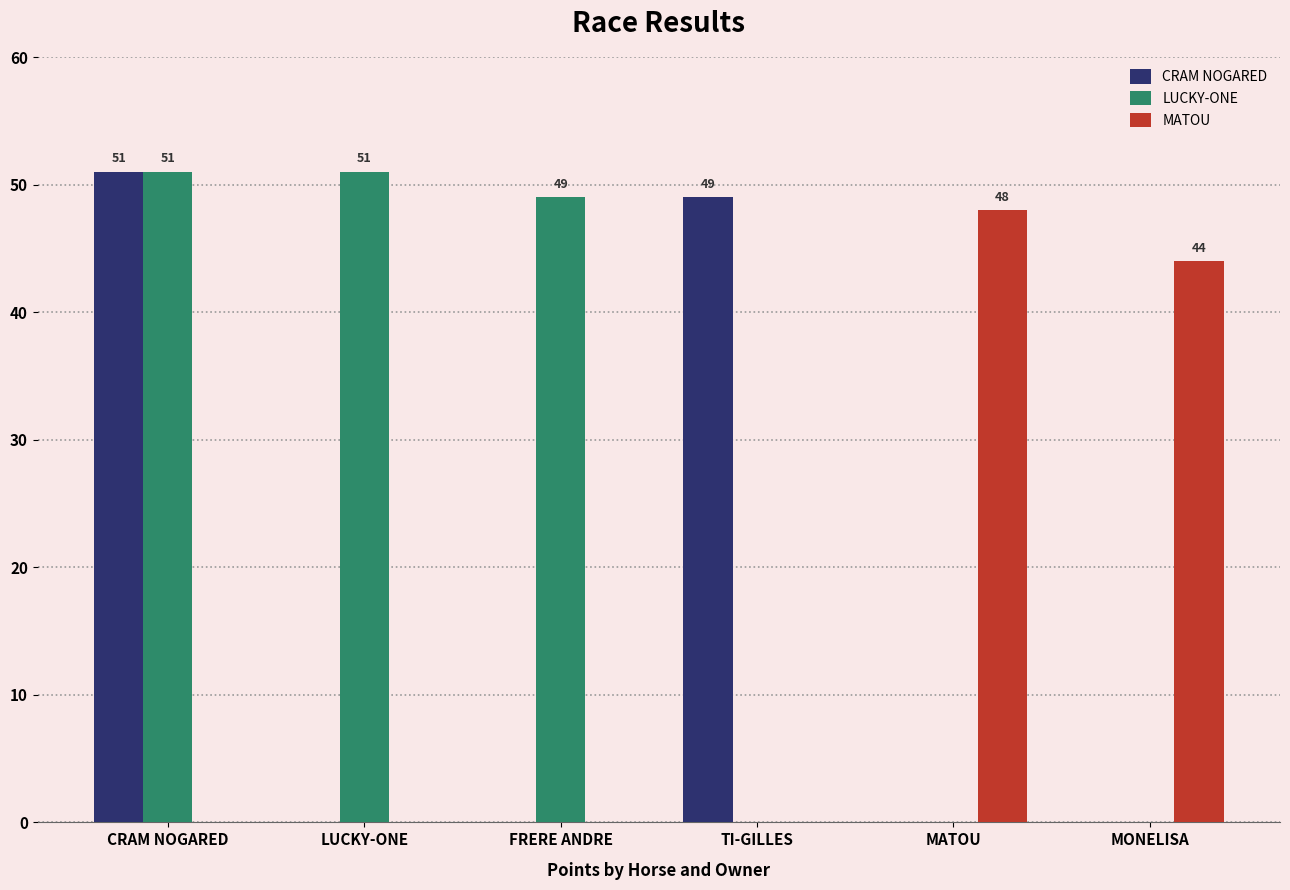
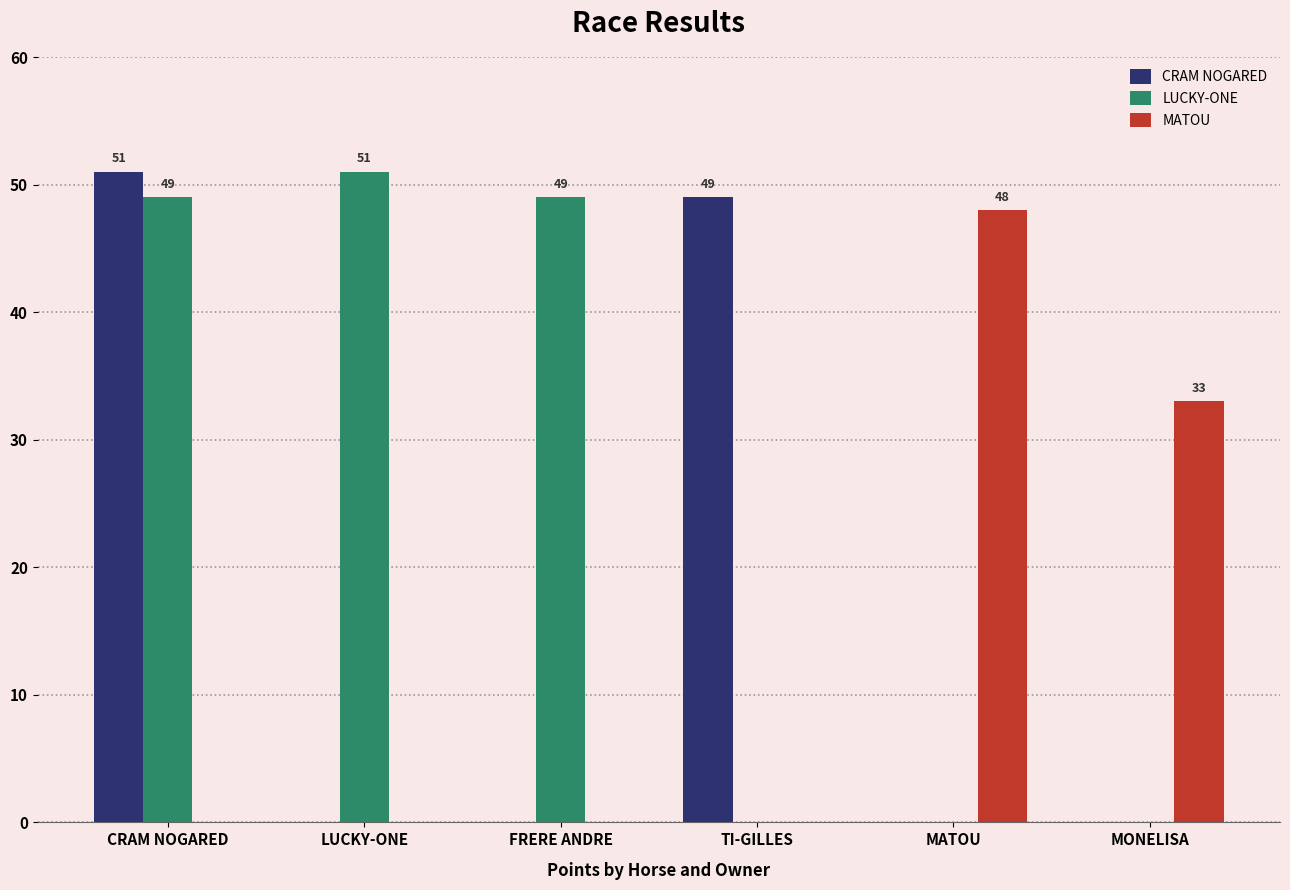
  {
    "CRAM NOGARED": {
      "CRAM NOGARED": 51,
      "TI-GILLES": 49
    },
    "LUCKY-ONE": {
-     "CRAM NOGARED": 51,
+     "CRAM NOGARED": 49,
      "LUCKY-ONE": 51,
      "FRERE ANDRE": 49
    },
    "MATOU": {
      "MATOU": 48,
-     "MONELISA": 44
+     "MONELISA": 33
    }
  }
